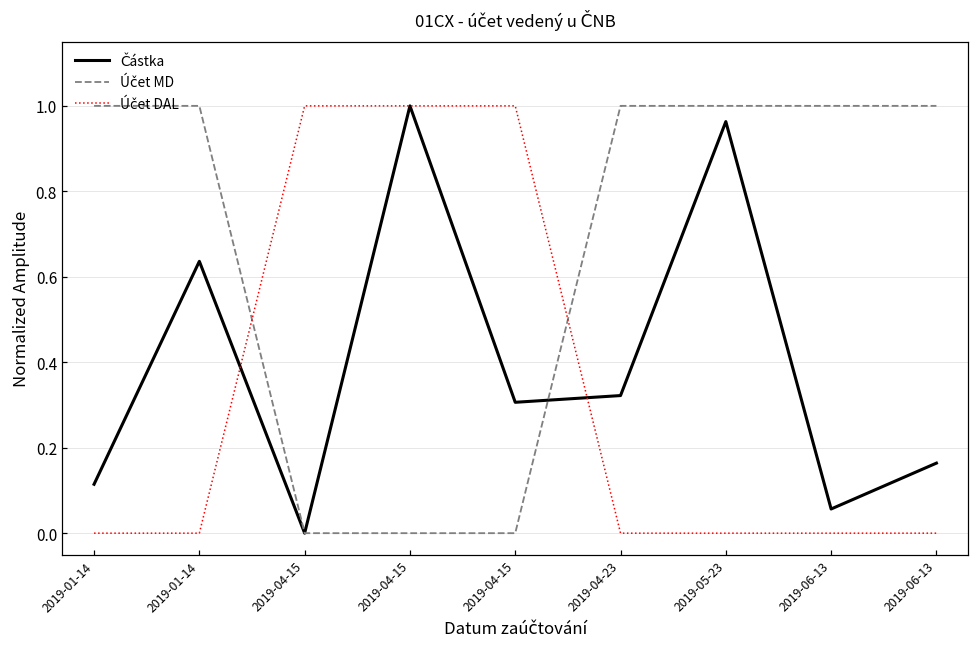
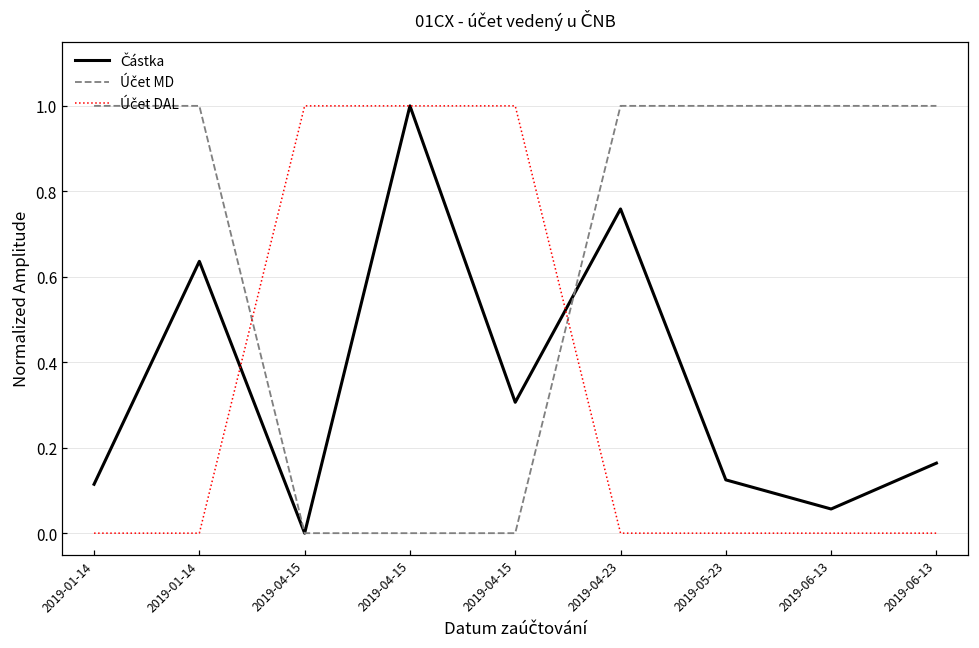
  {
    "Částka": {
-     "2019-04-23": 0.32,
-     "2019-05-23": 0.96
+     "2019-04-23": 0.76,
+     "2019-05-23": 0.12
    },
    "Účet MD": {
      "2019-04-23": 1.00,
      "2019-05-23": 1.00
    },
    "Účet DAL": {
      "2019-04-23": 0.00,
      "2019-05-23": 0.00
    }
  }
